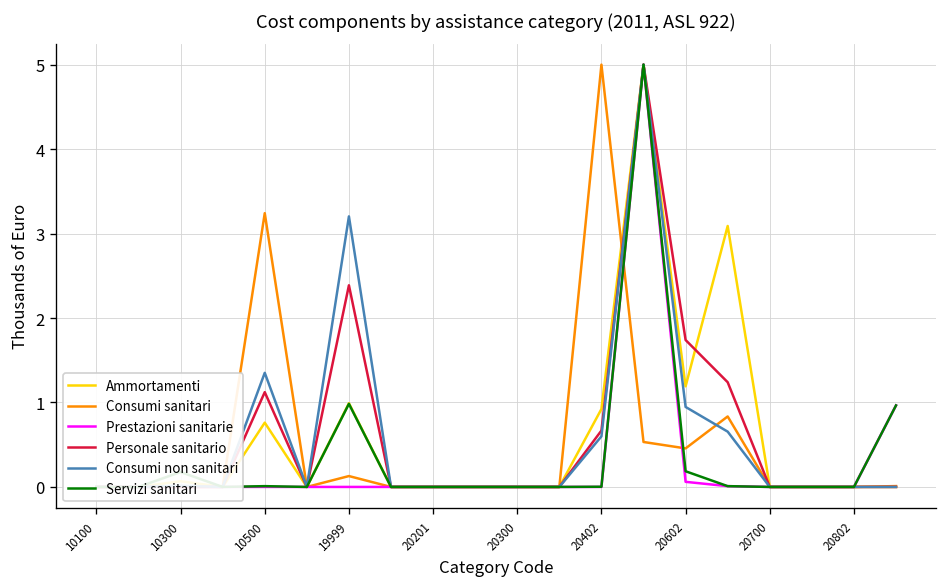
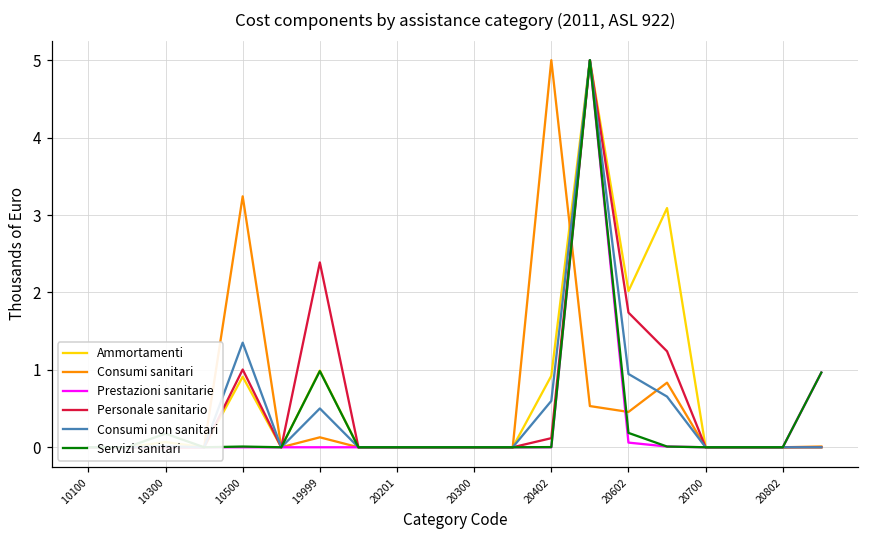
  {
    "Ammortamenti": {
-     "10500": 0.8,
+     "10500": 0.9,
      "20402": 0.9,
-     "20602": 1.2
+     "20602": 2.0
    },
    "Consumi sanitari": {
      "10500": 3.2,
      "19999": 0.1,
      "20402": 5.0,
      "20602": 0.5
    },
    "Prestazioni sanitarie": {
      "19999": 0.0,
      "20602": 0.1
    },
    "Personale sanitario": {
-     "10500": 1.1,
+     "10500": 1.0,
      "19999": 2.4,
-     "20402": 0.7,
+     "20402": 0.1,
      "20602": 1.7
    },
    "Consumi non sanitari": {
      "10500": 1.4,
-     "19999": 3.2,
+     "19999": 0.5,
      "20402": 0.6,
      "20602": 0.9
    },
    "Servizi sanitari": {
      "20602": 0.2
    }
  }
